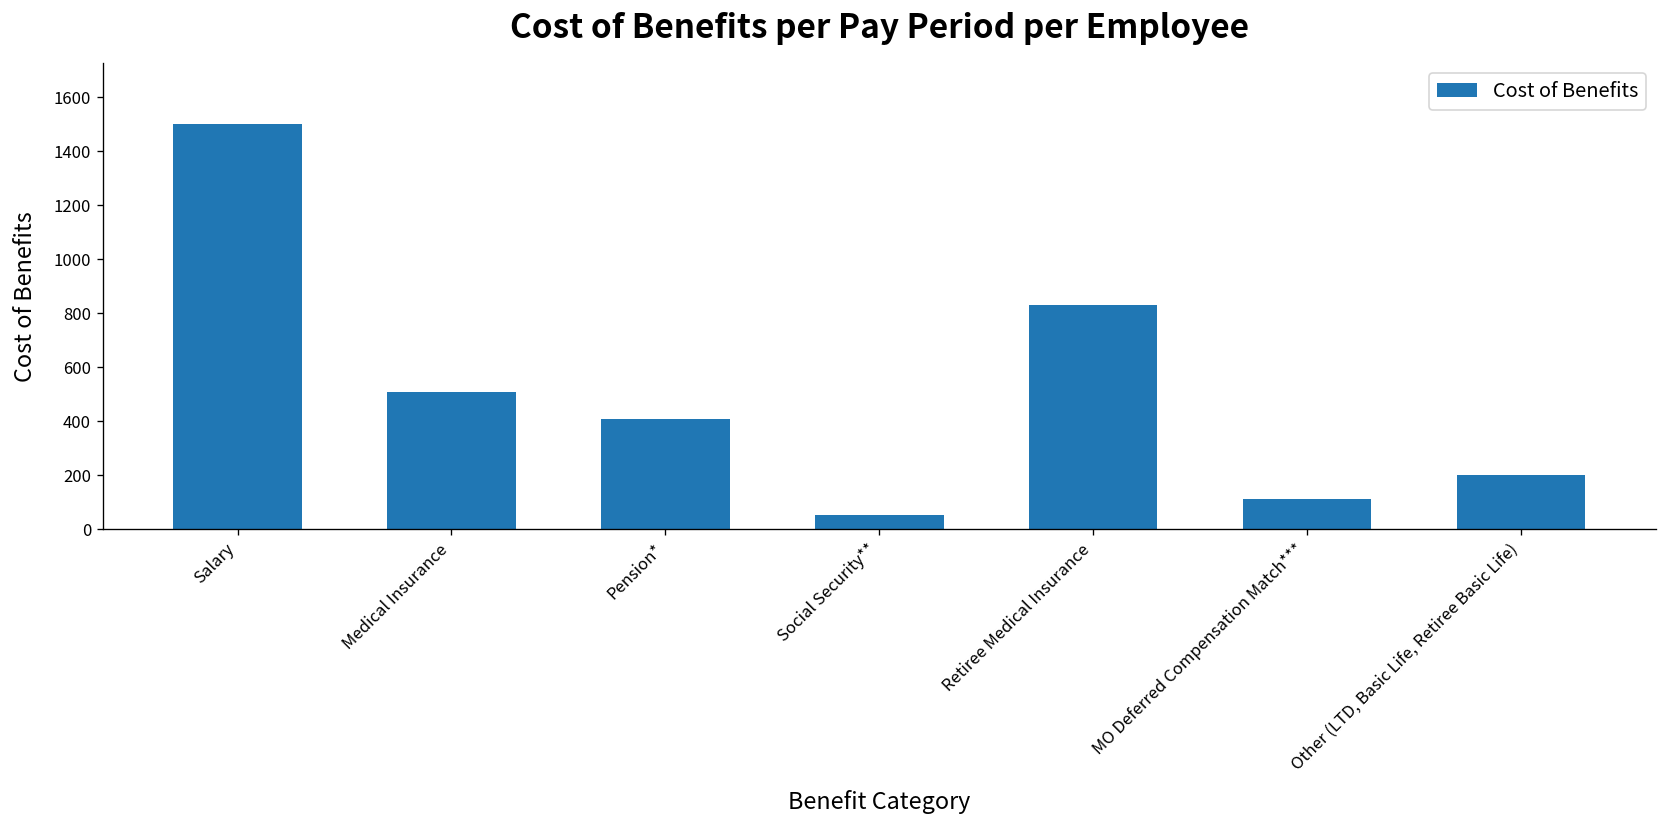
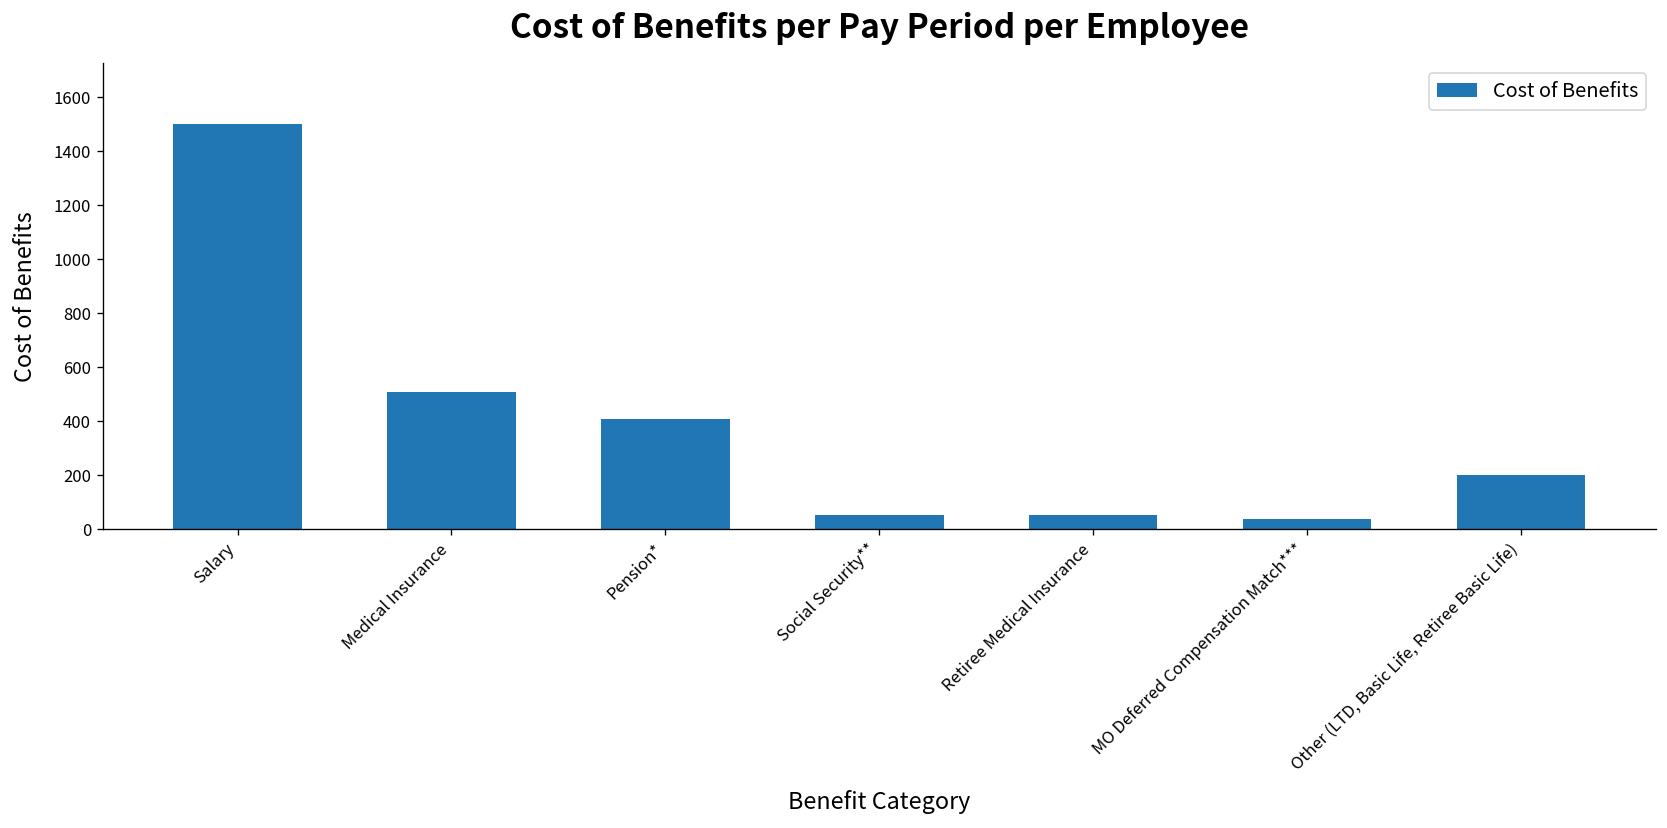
  {
    "Salary": 1500,
    "Medical Insurance": 510,
    "Pension*": 410,
    "Social Security**": 50,
-   "Retiree Medical Insurance": 830,
-   "MO Deferred Compensation Match***": 110,
+   "Retiree Medical Insurance": 50,
+   "MO Deferred Compensation Match***": 40,
    "Other (LTD, Basic Life, Retiree Basic Life)": 200
  }
